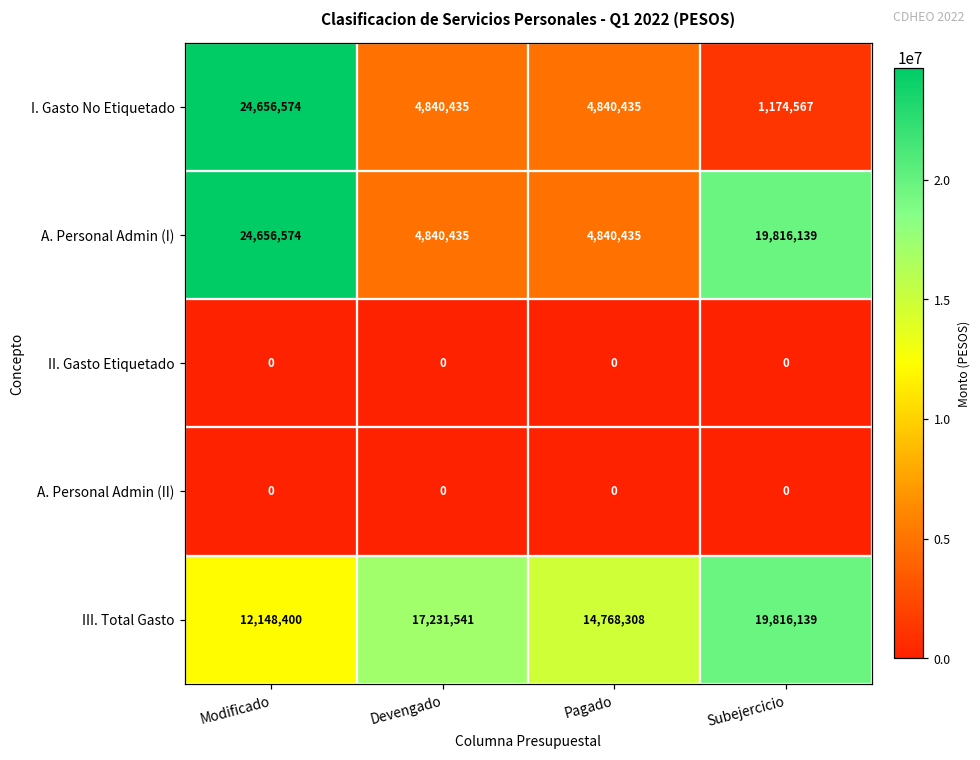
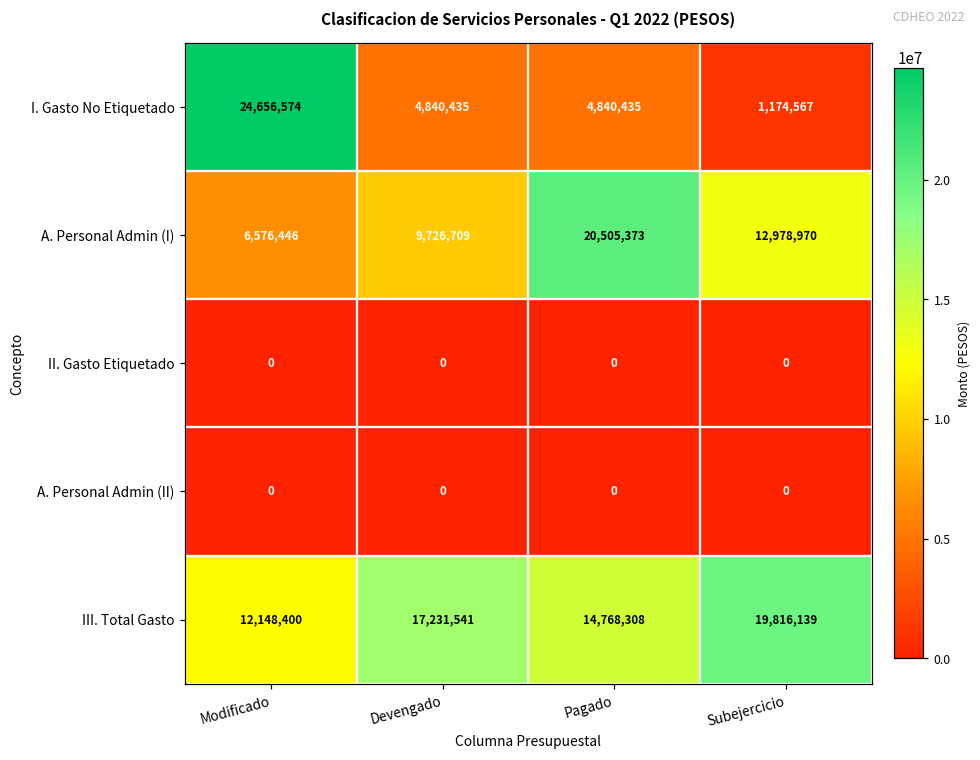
  {
    "I. Gasto No Etiquetado": {
      "Modificado": "24,656,574",
      "Devengado": "4,840,435",
      "Pagado": "4,840,435",
      "Subejercicio": "1,174,567"
    },
    "A. Personal Admin (I)": {
-     "Modificado": "24,656,574",
-     "Devengado": "4,840,435",
-     "Pagado": "4,840,435",
-     "Subejercicio": "19,816,139"
+     "Modificado": "6,576,446",
+     "Devengado": "9,726,709",
+     "Pagado": "20,505,373",
+     "Subejercicio": "12,978,970"
    },
    "II. Gasto Etiquetado": {
      "Modificado": "0",
      "Devengado": "0",
      "Pagado": "0",
      "Subejercicio": "0"
    },
    "A. Personal Admin (II)": {
      "Modificado": "0",
      "Devengado": "0",
      "Pagado": "0",
      "Subejercicio": "0"
    },
    "III. Total Gasto": {
      "Modificado": "12,148,400",
      "Devengado": "17,231,541",
      "Pagado": "14,768,308",
      "Subejercicio": "19,816,139"
    }
  }
